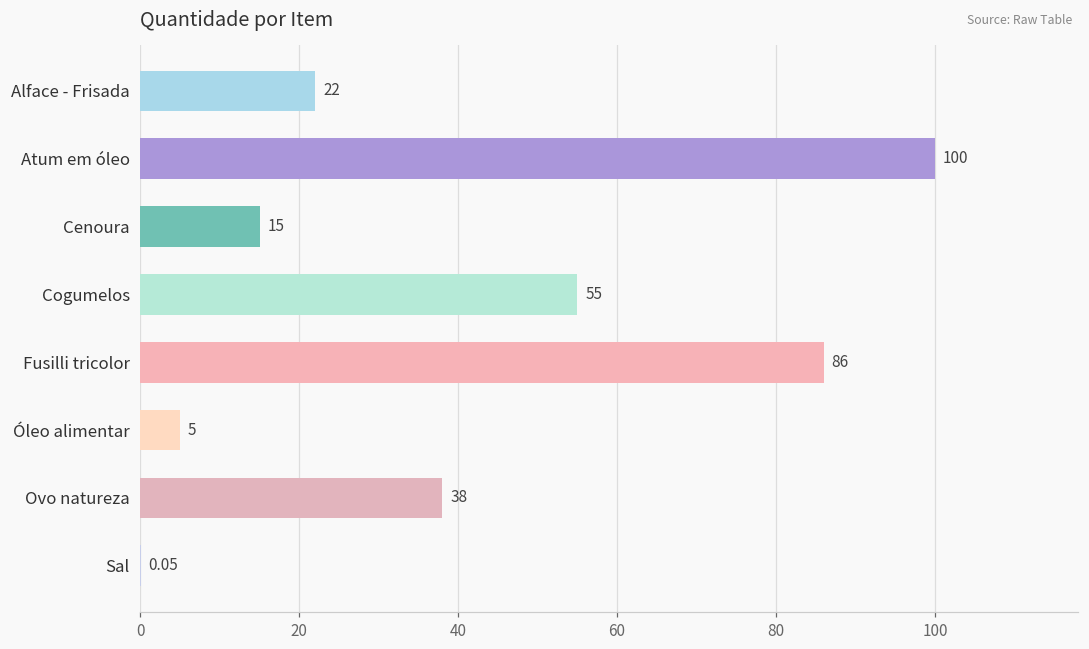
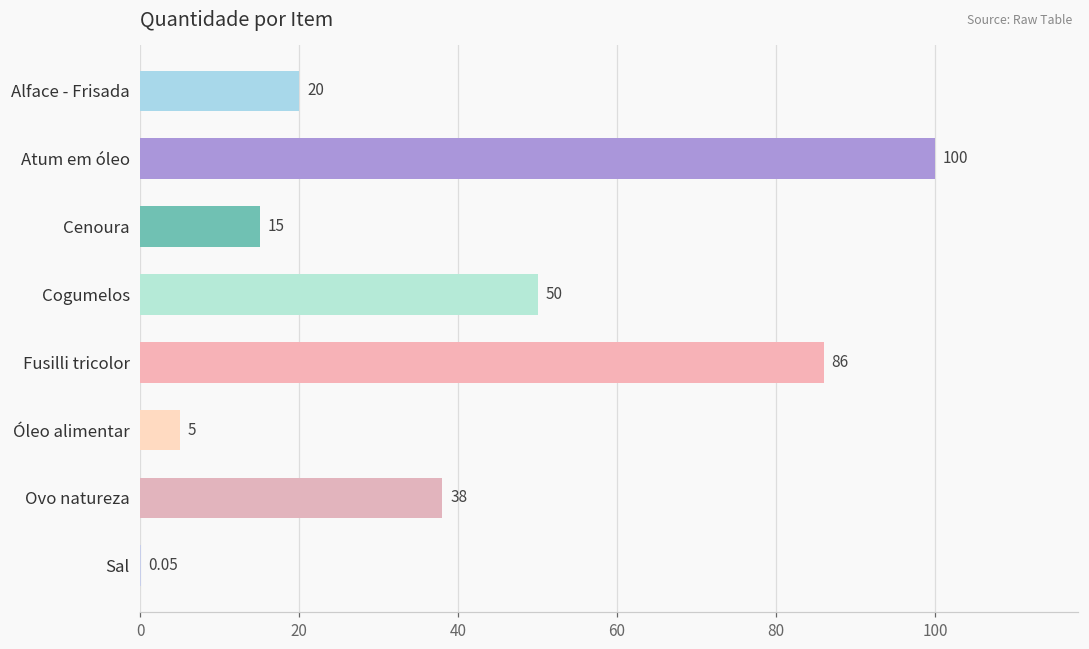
  {
-   "Alface - Frisada": 22,
+   "Alface - Frisada": 20,
    "Atum em óleo": 100,
    "Cenoura": 15,
-   "Cogumelos": 55,
+   "Cogumelos": 50,
    "Fusilli tricolor": 86,
    "Óleo alimentar": 5,
    "Ovo natureza": 38,
    "Sal": 0.05
  }
